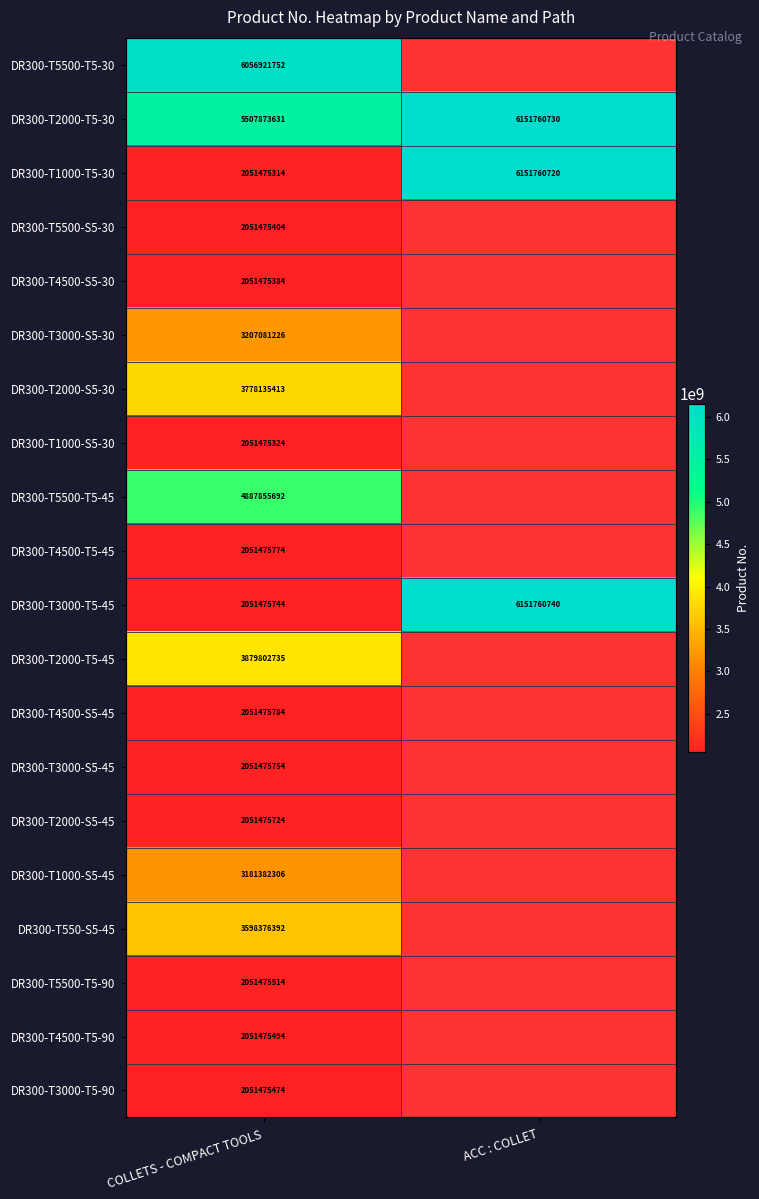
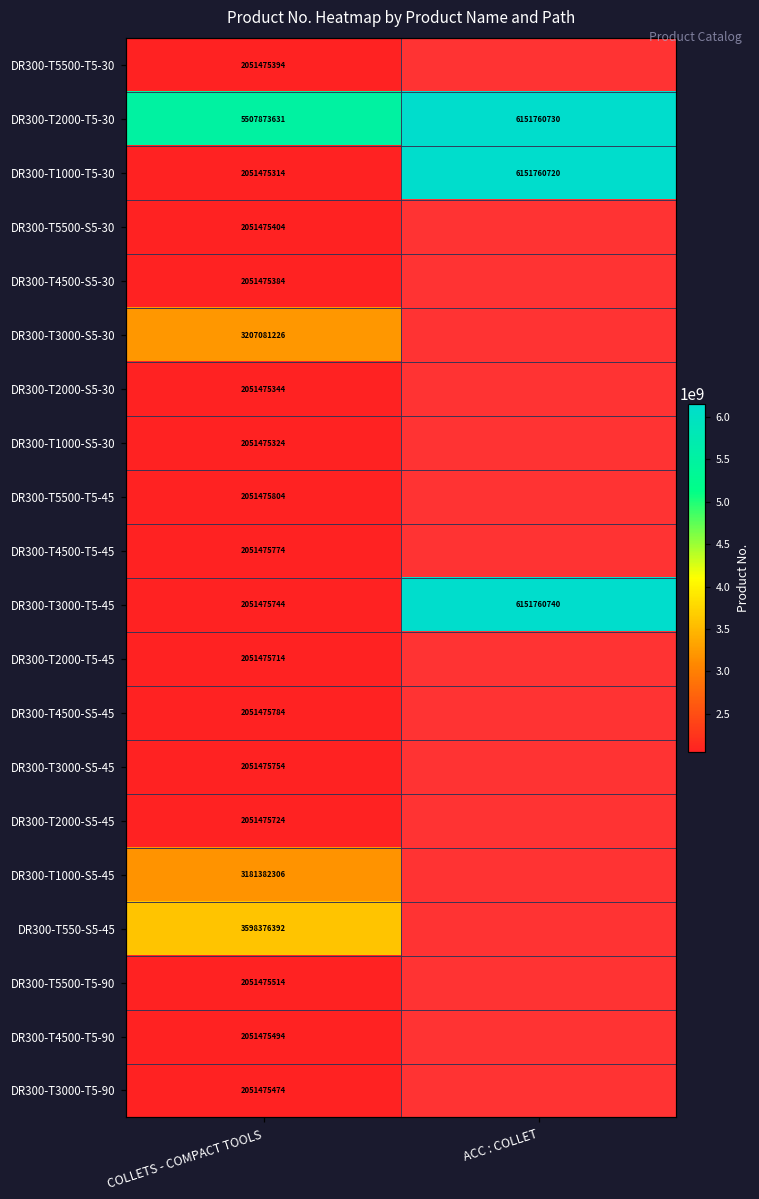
  {
    "DR300-T5500-T5-30": {
-     "COLLETS - COMPACT TOOLS": 6056921752
+     "COLLETS - COMPACT TOOLS": 2051475394
    },
    "DR300-T2000-T5-30": {
      "COLLETS - COMPACT TOOLS": 5507873631,
      "ACC : COLLET": 6151760730
    },
    "DR300-T1000-T5-30": {
      "COLLETS - COMPACT TOOLS": 2051475314,
      "ACC : COLLET": 6151760720
    },
    "DR300-T5500-S5-30": {
      "COLLETS - COMPACT TOOLS": 2051475404
    },
    "DR300-T4500-S5-30": {
      "COLLETS - COMPACT TOOLS": 2051475384
    },
    "DR300-T3000-S5-30": {
      "COLLETS - COMPACT TOOLS": 3207081226
    },
    "DR300-T2000-S5-30": {
-     "COLLETS - COMPACT TOOLS": 3778135413
+     "COLLETS - COMPACT TOOLS": 2051475344
    },
    "DR300-T1000-S5-30": {
      "COLLETS - COMPACT TOOLS": 2051475324
    },
    "DR300-T5500-T5-45": {
-     "COLLETS - COMPACT TOOLS": 4887855692
+     "COLLETS - COMPACT TOOLS": 2051475804
    },
    "DR300-T4500-T5-45": {
      "COLLETS - COMPACT TOOLS": 2051475774
    },
    "DR300-T3000-T5-45": {
      "COLLETS - COMPACT TOOLS": 2051475744,
      "ACC : COLLET": 6151760740
    },
    "DR300-T2000-T5-45": {
-     "COLLETS - COMPACT TOOLS": 3879802735
+     "COLLETS - COMPACT TOOLS": 2051475714
    },
    "DR300-T4500-S5-45": {
      "COLLETS - COMPACT TOOLS": 2051475784
    },
    "DR300-T3000-S5-45": {
      "COLLETS - COMPACT TOOLS": 2051475754
    },
    "DR300-T2000-S5-45": {
      "COLLETS - COMPACT TOOLS": 2051475724
    },
    "DR300-T1000-S5-45": {
      "COLLETS - COMPACT TOOLS": 3181382306
    },
    "DR300-T550-S5-45": {
      "COLLETS - COMPACT TOOLS": 3598376392
    },
    "DR300-T5500-T5-90": {
      "COLLETS - COMPACT TOOLS": 2051475514
    },
    "DR300-T4500-T5-90": {
      "COLLETS - COMPACT TOOLS": 2051475494
    },
    "DR300-T3000-T5-90": {
      "COLLETS - COMPACT TOOLS": 2051475474
    }
  }
